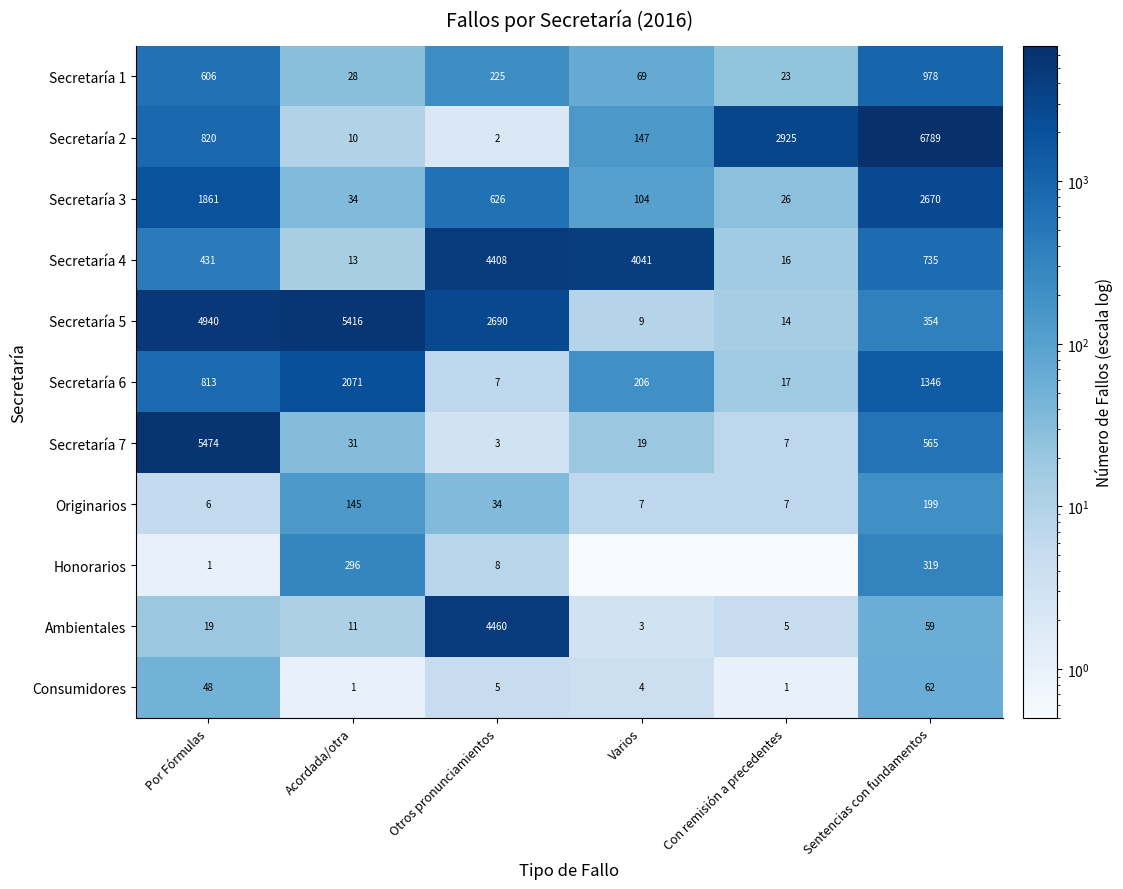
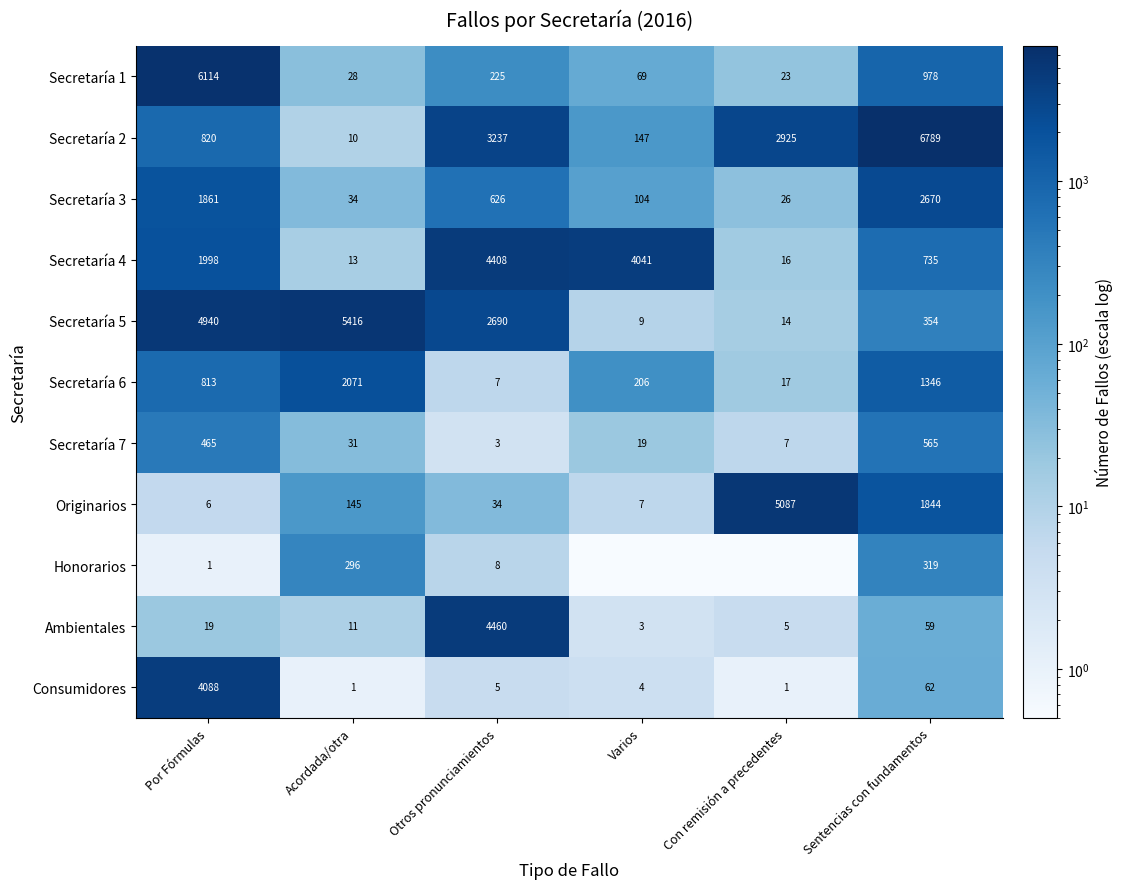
  {
    "Secretaría 1": {
-     "Por Fórmulas": 606,
+     "Por Fórmulas": 6114,
      "Acordada/otra": 28,
      "Otros pronunciamientos": 225,
      "Varios": 69,
      "Con remisión a precedentes": 23,
      "Sentencias con fundamentos": 978
    },
    "Secretaría 2": {
      "Por Fórmulas": 820,
      "Acordada/otra": 10,
-     "Otros pronunciamientos": 2,
+     "Otros pronunciamientos": 3237,
      "Varios": 147,
      "Con remisión a precedentes": 2925,
      "Sentencias con fundamentos": 6789
    },
    "Secretaría 3": {
      "Por Fórmulas": 1861,
      "Acordada/otra": 34,
      "Otros pronunciamientos": 626,
      "Varios": 104,
      "Con remisión a precedentes": 26,
      "Sentencias con fundamentos": 2670
    },
    "Secretaría 4": {
-     "Por Fórmulas": 431,
+     "Por Fórmulas": 1998,
      "Acordada/otra": 13,
      "Otros pronunciamientos": 4408,
      "Varios": 4041,
      "Con remisión a precedentes": 16,
      "Sentencias con fundamentos": 735
    },
    "Secretaría 5": {
      "Por Fórmulas": 4940,
      "Acordada/otra": 5416,
      "Otros pronunciamientos": 2690,
      "Varios": 9,
      "Con remisión a precedentes": 14,
      "Sentencias con fundamentos": 354
    },
    "Secretaría 6": {
      "Por Fórmulas": 813,
      "Acordada/otra": 2071,
      "Otros pronunciamientos": 7,
      "Varios": 206,
      "Con remisión a precedentes": 17,
      "Sentencias con fundamentos": 1346
    },
    "Secretaría 7": {
-     "Por Fórmulas": 5474,
+     "Por Fórmulas": 465,
      "Acordada/otra": 31,
      "Otros pronunciamientos": 3,
      "Varios": 19,
      "Con remisión a precedentes": 7,
      "Sentencias con fundamentos": 565
    },
    "Originarios": {
      "Por Fórmulas": 6,
      "Acordada/otra": 145,
      "Otros pronunciamientos": 34,
      "Varios": 7,
-     "Con remisión a precedentes": 7,
-     "Sentencias con fundamentos": 199
+     "Con remisión a precedentes": 5087,
+     "Sentencias con fundamentos": 1844
    },
    "Honorarios": {
      "Por Fórmulas": 1,
      "Acordada/otra": 296,
      "Otros pronunciamientos": 8,
      "Sentencias con fundamentos": 319
    },
    "Ambientales": {
      "Por Fórmulas": 19,
      "Acordada/otra": 11,
      "Otros pronunciamientos": 4460,
      "Varios": 3,
      "Con remisión a precedentes": 5,
      "Sentencias con fundamentos": 59
    },
    "Consumidores": {
-     "Por Fórmulas": 48,
+     "Por Fórmulas": 4088,
      "Acordada/otra": 1,
      "Otros pronunciamientos": 5,
      "Varios": 4,
      "Con remisión a precedentes": 1,
      "Sentencias con fundamentos": 62
    }
  }
